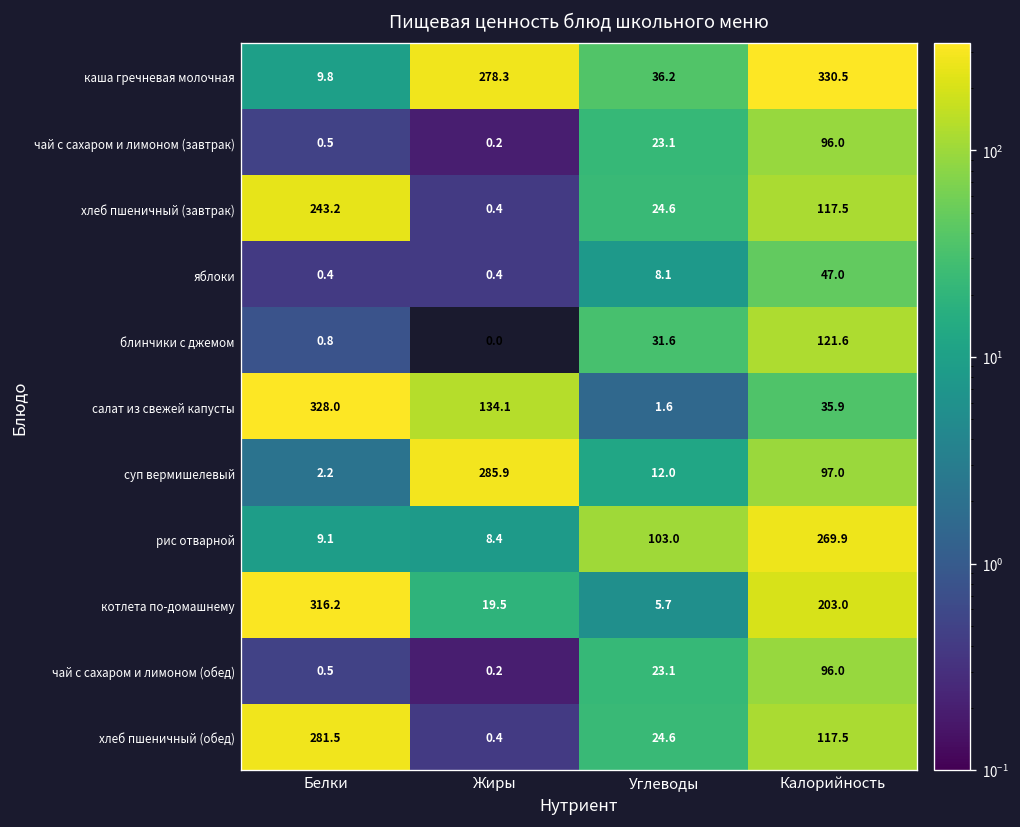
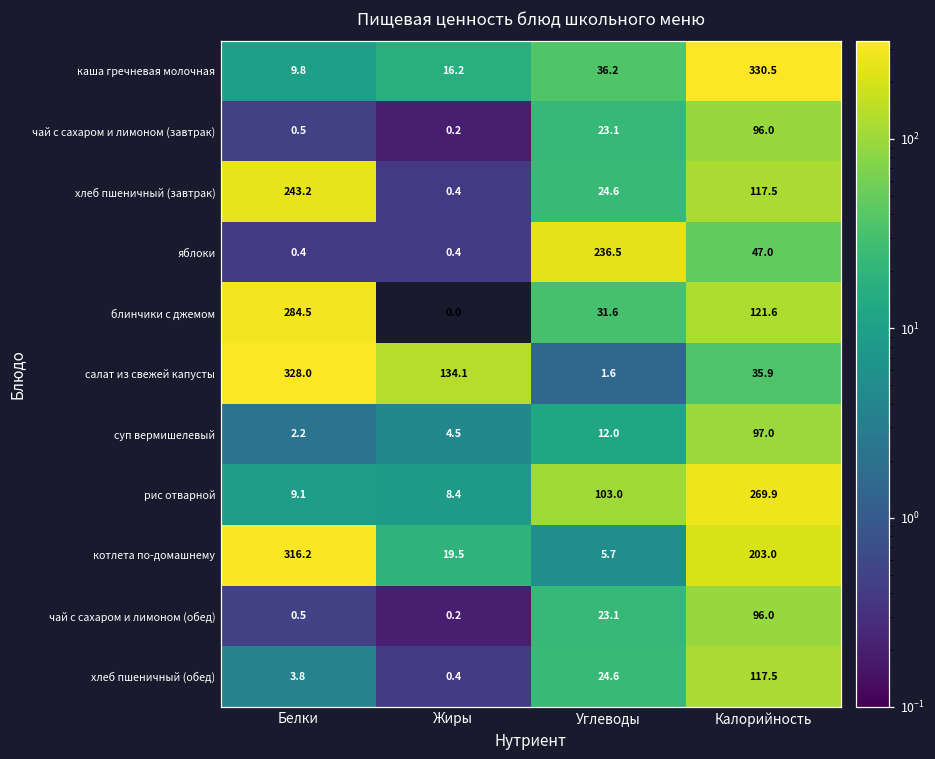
  {
    "каша гречневая молочная": {
      "Белки": 9.8,
-     "Жиры": 278.3,
+     "Жиры": 16.2,
      "Углеводы": 36.2,
      "Калорийность": 330.5
    },
    "чай с сахаром и лимоном (завтрак)": {
      "Белки": 0.5,
      "Жиры": 0.2,
      "Углеводы": 23.1,
      "Калорийность": 96.0
    },
    "хлеб пшеничный (завтрак)": {
      "Белки": 243.2,
      "Жиры": 0.4,
      "Углеводы": 24.6,
      "Калорийность": 117.5
    },
    "яблоки": {
      "Белки": 0.4,
      "Жиры": 0.4,
-     "Углеводы": 8.1,
+     "Углеводы": 236.5,
      "Калорийность": 47.0
    },
    "блинчики с джемом": {
-     "Белки": 0.8,
+     "Белки": 284.5,
      "Углеводы": 31.6,
      "Калорийность": 121.6
    },
    "салат из свежей капусты": {
      "Белки": 328.0,
      "Жиры": 134.1,
      "Углеводы": 1.6,
      "Калорийность": 35.9
    },
    "суп вермишелевый": {
      "Белки": 2.2,
-     "Жиры": 285.9,
+     "Жиры": 4.5,
      "Углеводы": 12.0,
      "Калорийность": 97.0
    },
    "рис отварной": {
      "Белки": 9.1,
      "Жиры": 8.4,
      "Углеводы": 103.0,
      "Калорийность": 269.9
    },
    "котлета по-домашнему": {
      "Белки": 316.2,
      "Жиры": 19.5,
      "Углеводы": 5.7,
      "Калорийность": 203.0
    },
    "чай с сахаром и лимоном (обед)": {
      "Белки": 0.5,
      "Жиры": 0.2,
      "Углеводы": 23.1,
      "Калорийность": 96.0
    },
    "хлеб пшеничный (обед)": {
-     "Белки": 281.5,
+     "Белки": 3.8,
      "Жиры": 0.4,
      "Углеводы": 24.6,
      "Калорийность": 117.5
    }
  }
